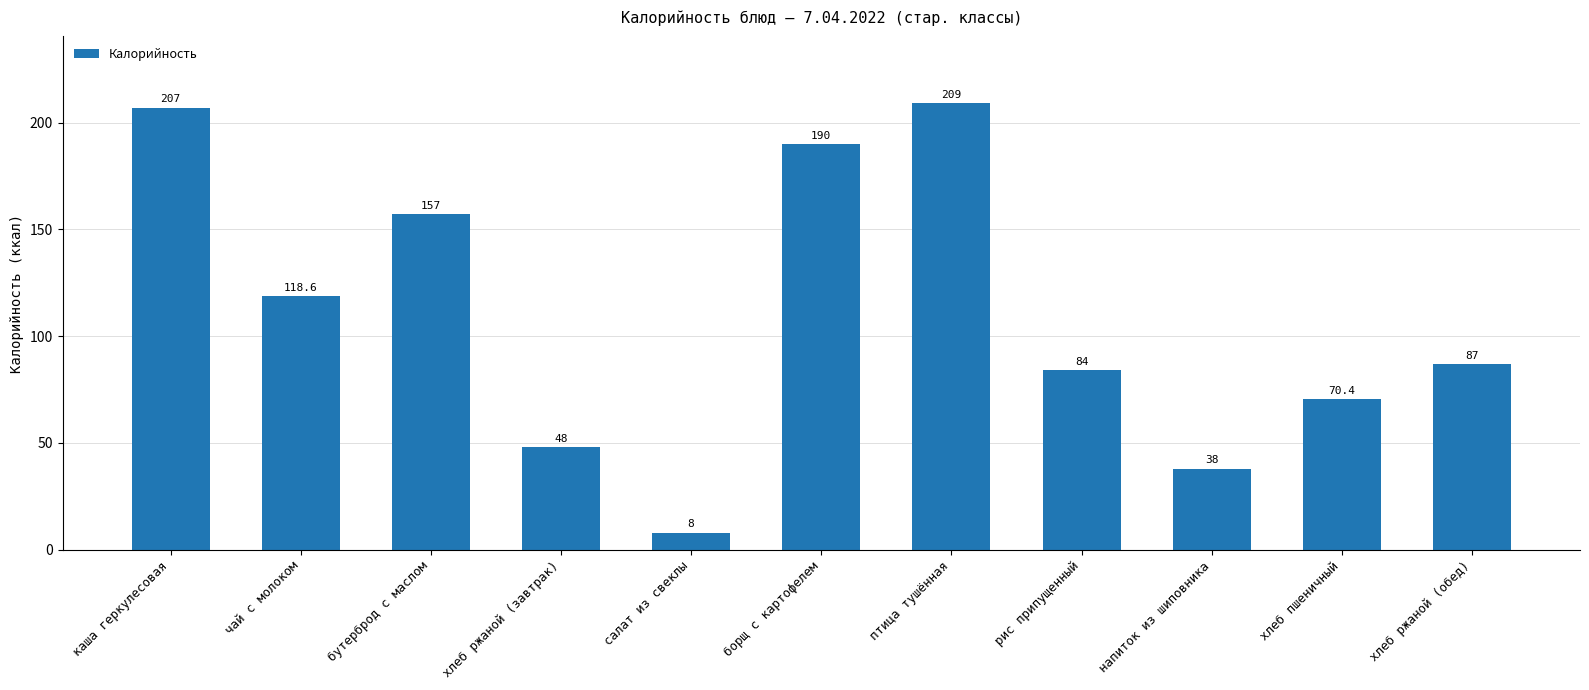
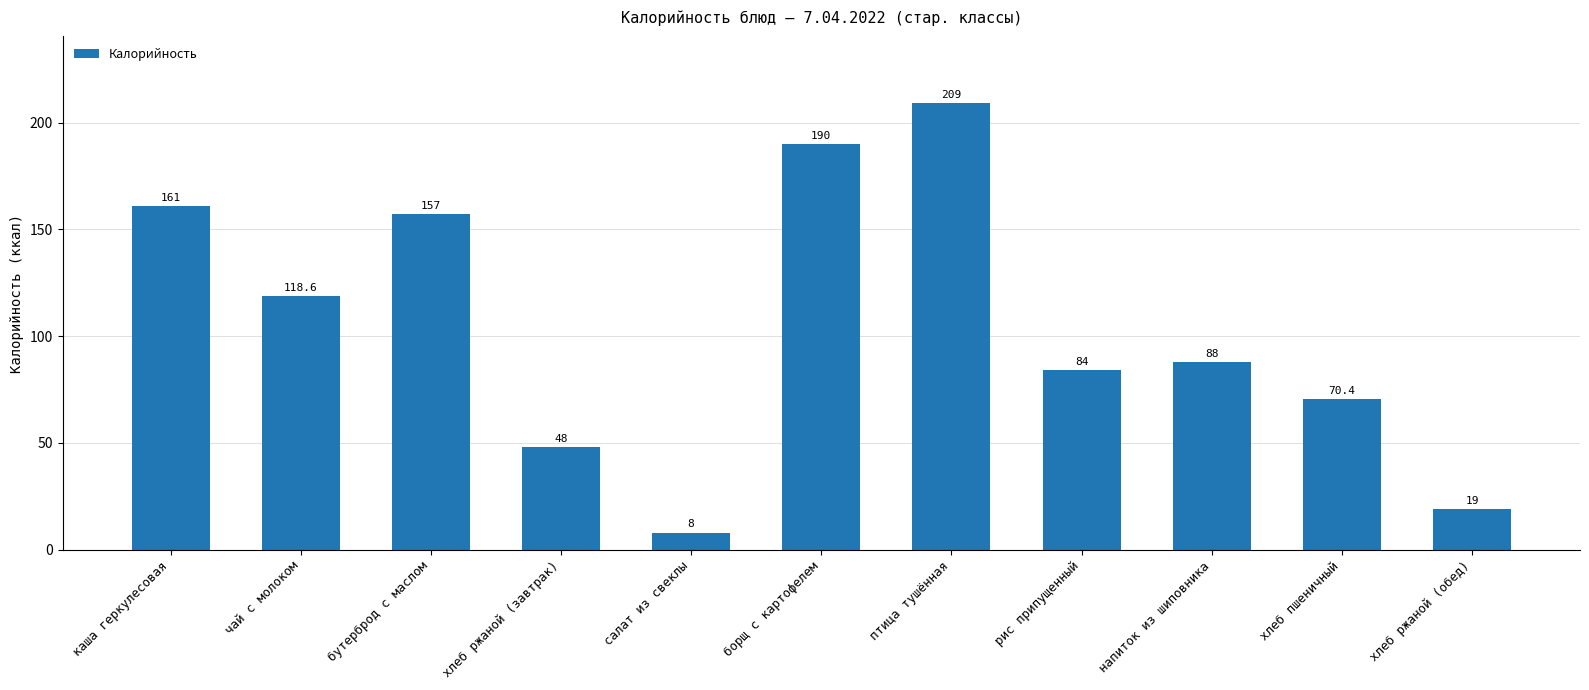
  {
-   "каша геркулесовая": 207,
+   "каша геркулесовая": 161,
    "чай с молоком": 118.6,
    "бутерброд с маслом": 157,
    "хлеб ржаной (завтрак)": 48,
    "салат из свеклы": 8,
    "борщ с картофелем": 190,
    "птица тушённая": 209,
    "рис припущенный": 84,
-   "напиток из шиповника": 38,
+   "напиток из шиповника": 88,
    "хлеб пшеничный": 70.4,
-   "хлеб ржаной (обед)": 87
+   "хлеб ржаной (обед)": 19
  }
